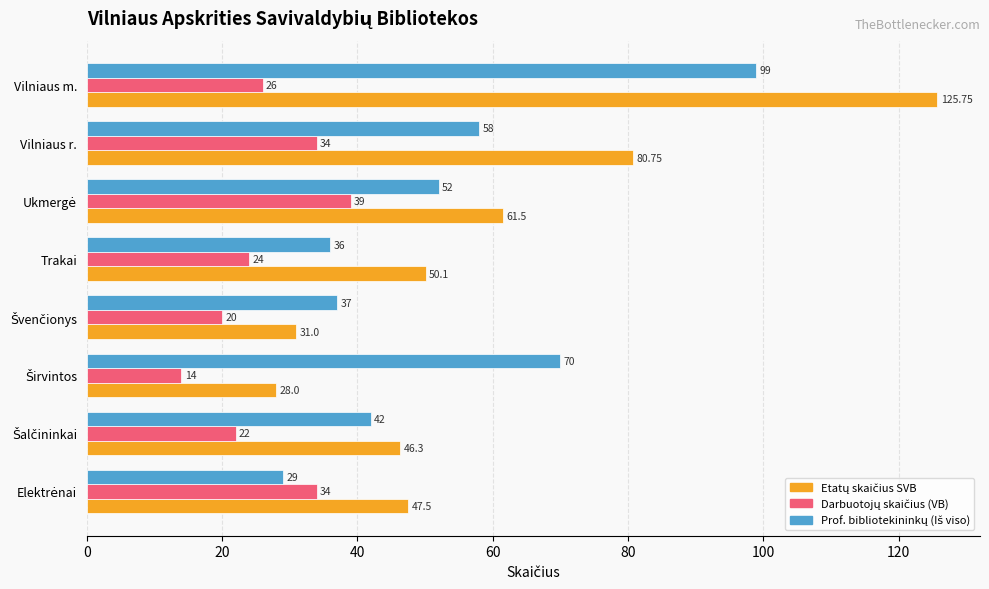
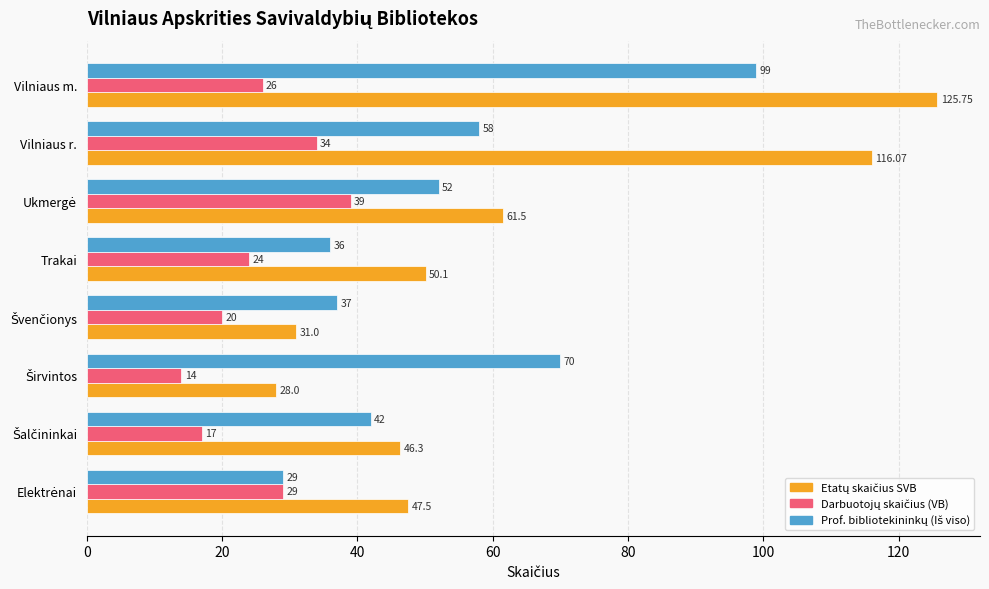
  {
    "Etatų skaičius SVB": {
      "Vilniaus m.": 125.75,
-     "Vilniaus r.": 80.75,
+     "Vilniaus r.": 116.07,
      "Ukmergė": 61.5,
      "Trakai": 50.1,
      "Švenčionys": 31.0,
      "Širvintos": 28.0,
      "Šalčininkai": 46.3,
      "Elektrėnai": 47.5
    },
    "Darbuotojų skaičius (VB)": {
      "Vilniaus m.": 26,
      "Vilniaus r.": 34,
      "Ukmergė": 39,
      "Trakai": 24,
      "Švenčionys": 20,
      "Širvintos": 14,
-     "Šalčininkai": 22,
-     "Elektrėnai": 34
+     "Šalčininkai": 17,
+     "Elektrėnai": 29
    },
    "Prof. bibliotekininkų (Iš viso)": {
      "Vilniaus m.": 99,
      "Vilniaus r.": 58,
      "Ukmergė": 52,
      "Trakai": 36,
      "Švenčionys": 37,
      "Širvintos": 70,
      "Šalčininkai": 42,
      "Elektrėnai": 29
    }
  }
